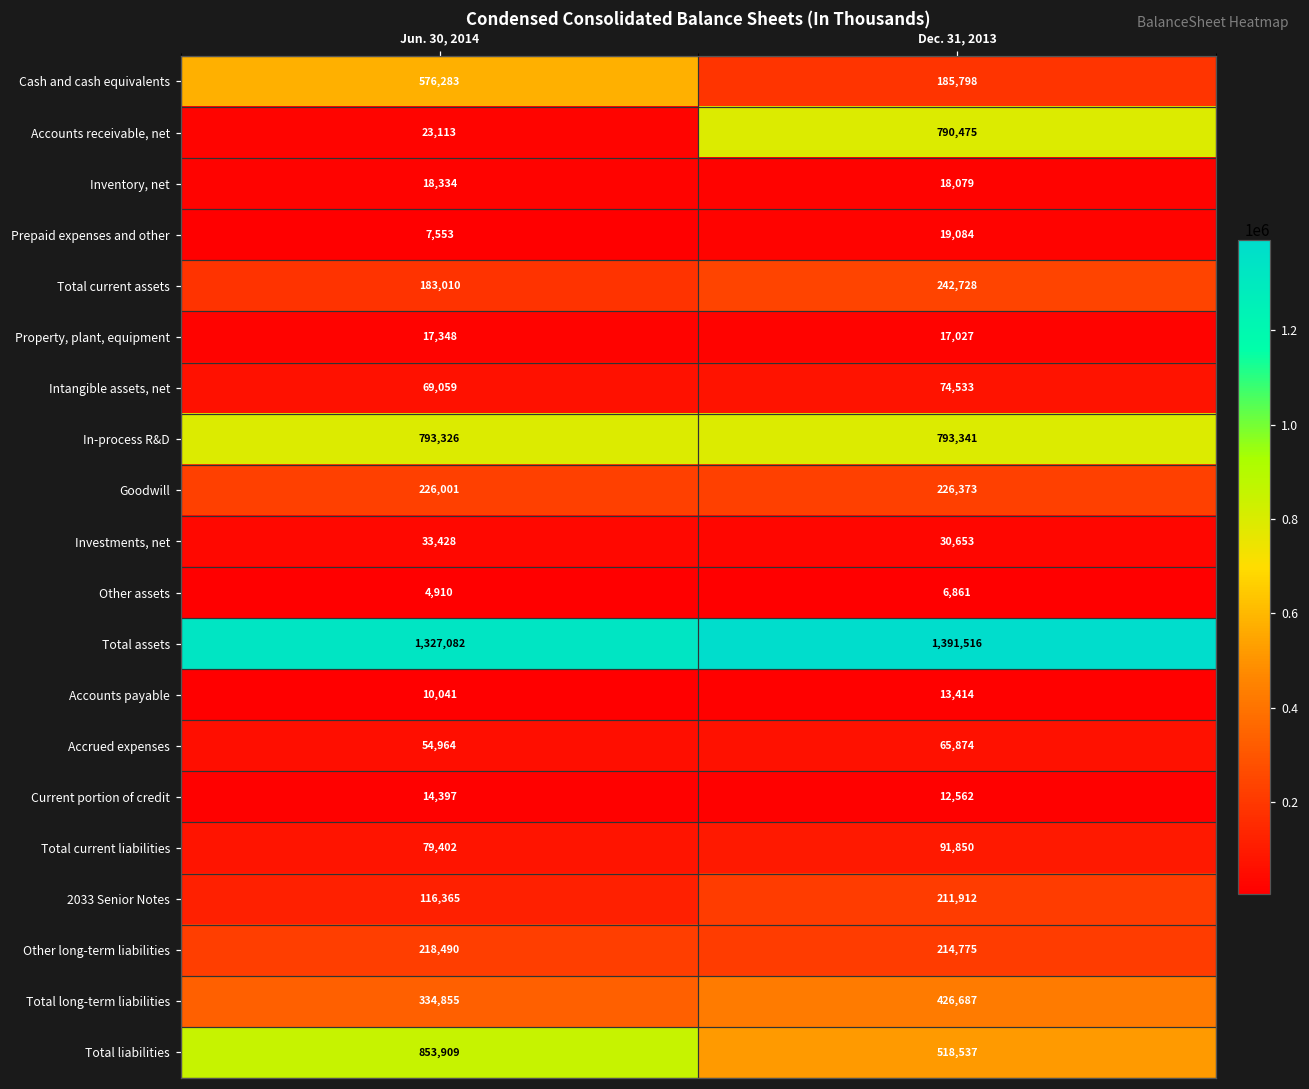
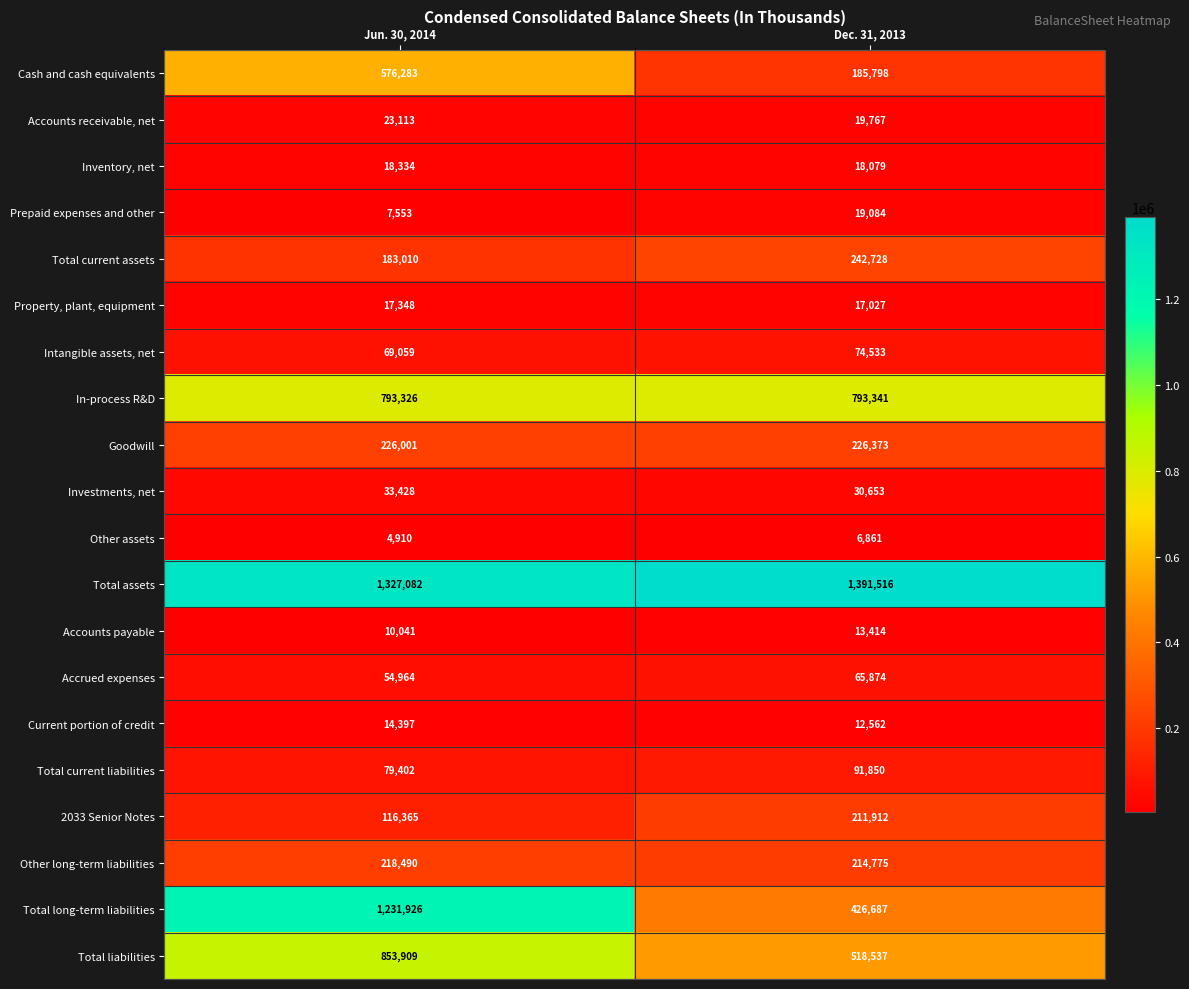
  {
    "Cash and cash equivalents": {
      "Jun. 30, 2014": "576,283",
      "Dec. 31, 2013": "185,798"
    },
    "Accounts receivable, net": {
      "Jun. 30, 2014": "23,113",
-     "Dec. 31, 2013": "790,475"
+     "Dec. 31, 2013": "19,767"
    },
    "Inventory, net": {
      "Jun. 30, 2014": "18,334",
      "Dec. 31, 2013": "18,079"
    },
    "Prepaid expenses and other": {
      "Jun. 30, 2014": "7,553",
      "Dec. 31, 2013": "19,084"
    },
    "Total current assets": {
      "Jun. 30, 2014": "183,010",
      "Dec. 31, 2013": "242,728"
    },
    "Property, plant, equipment": {
      "Jun. 30, 2014": "17,348",
      "Dec. 31, 2013": "17,027"
    },
    "Intangible assets, net": {
      "Jun. 30, 2014": "69,059",
      "Dec. 31, 2013": "74,533"
    },
    "In-process R&D": {
      "Jun. 30, 2014": "793,326",
      "Dec. 31, 2013": "793,341"
    },
    "Goodwill": {
      "Jun. 30, 2014": "226,001",
      "Dec. 31, 2013": "226,373"
    },
    "Investments, net": {
      "Jun. 30, 2014": "33,428",
      "Dec. 31, 2013": "30,653"
    },
    "Other assets": {
      "Jun. 30, 2014": "4,910",
      "Dec. 31, 2013": "6,861"
    },
    "Total assets": {
      "Jun. 30, 2014": "1,327,082",
      "Dec. 31, 2013": "1,391,516"
    },
    "Accounts payable": {
      "Jun. 30, 2014": "10,041",
      "Dec. 31, 2013": "13,414"
    },
    "Accrued expenses": {
      "Jun. 30, 2014": "54,964",
      "Dec. 31, 2013": "65,874"
    },
    "Current portion of credit": {
      "Jun. 30, 2014": "14,397",
      "Dec. 31, 2013": "12,562"
    },
    "Total current liabilities": {
      "Jun. 30, 2014": "79,402",
      "Dec. 31, 2013": "91,850"
    },
    "2033 Senior Notes": {
      "Jun. 30, 2014": "116,365",
      "Dec. 31, 2013": "211,912"
    },
    "Other long-term liabilities": {
      "Jun. 30, 2014": "218,490",
      "Dec. 31, 2013": "214,775"
    },
    "Total long-term liabilities": {
-     "Jun. 30, 2014": "334,855",
+     "Jun. 30, 2014": "1,231,926",
      "Dec. 31, 2013": "426,687"
    },
    "Total liabilities": {
      "Jun. 30, 2014": "853,909",
      "Dec. 31, 2013": "518,537"
    }
  }
